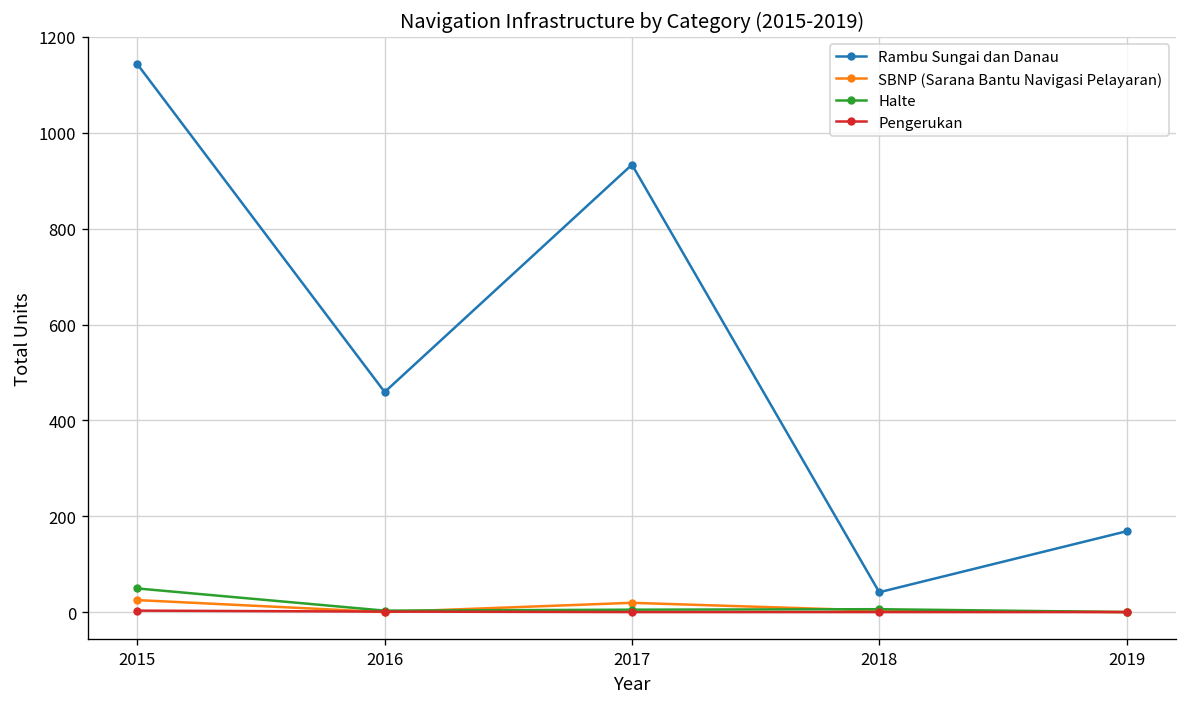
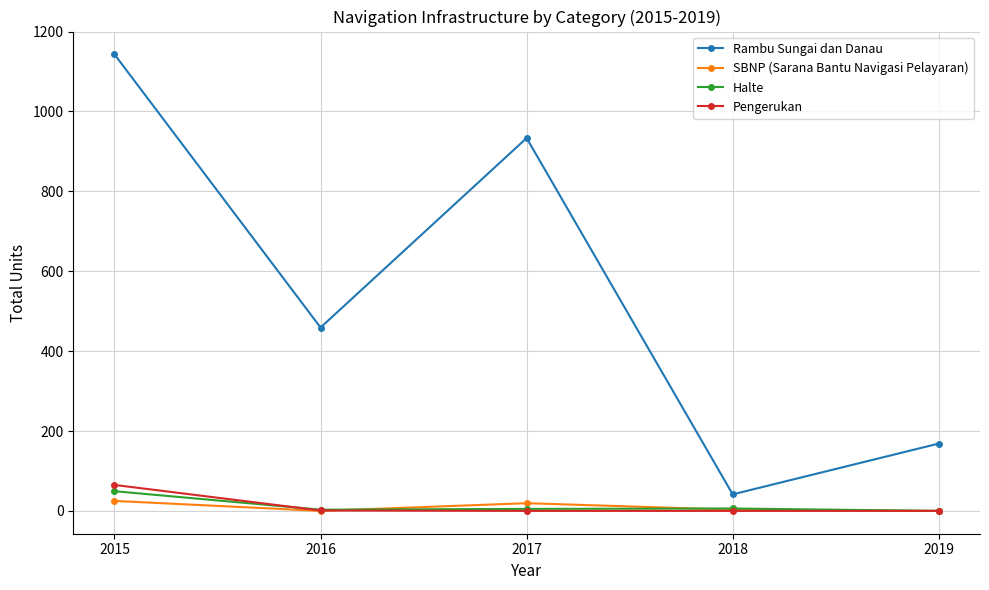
  {
    "Rambu Sungai dan Danau": {
      "2015": 1140,
      "2016": 460,
      "2017": 930,
      "2018": 40,
      "2019": 170
    },
    "SBNP (Sarana Bantu Navigasi Pelayaran)": {
      "2015": 30,
      "2017": 20
    },
    "Halte": {
      "2015": 50
    },
    "Pengerukan": {
-     "2015": 0
+     "2015": 70
    }
  }
